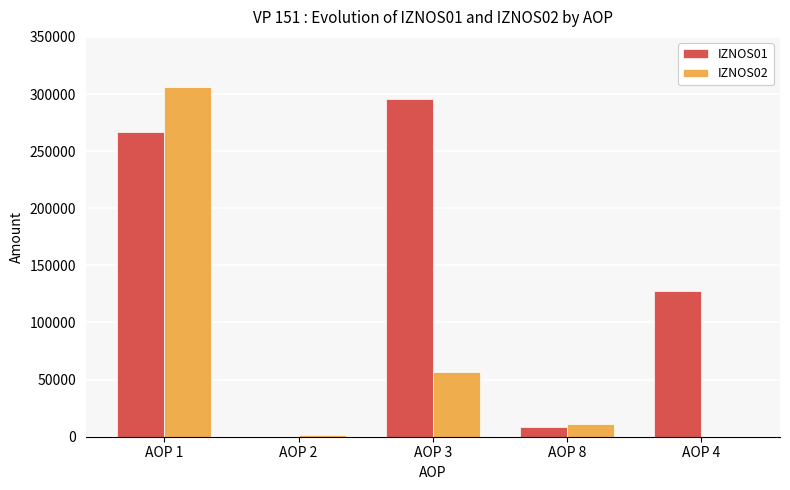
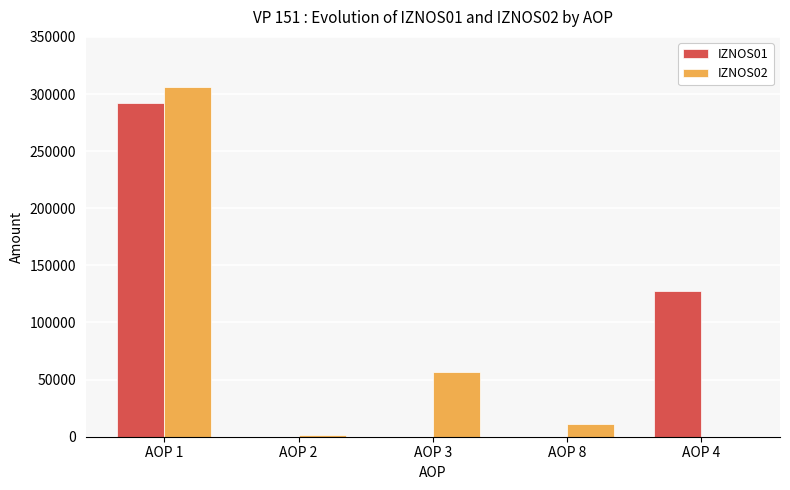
  {
    "IZNOS01": {
-     "AOP 1": 267000,
+     "AOP 1": 293000,
      "AOP 2": 0,
-     "AOP 3": 295000,
-     "AOP 8": 9000,
+     "AOP 3": 0,
+     "AOP 8": 0,
      "AOP 4": 127000
    },
    "IZNOS02": {
      "AOP 1": 306000,
      "AOP 3": 57000,
      "AOP 8": 11000,
      "AOP 4": 0
    }
  }
